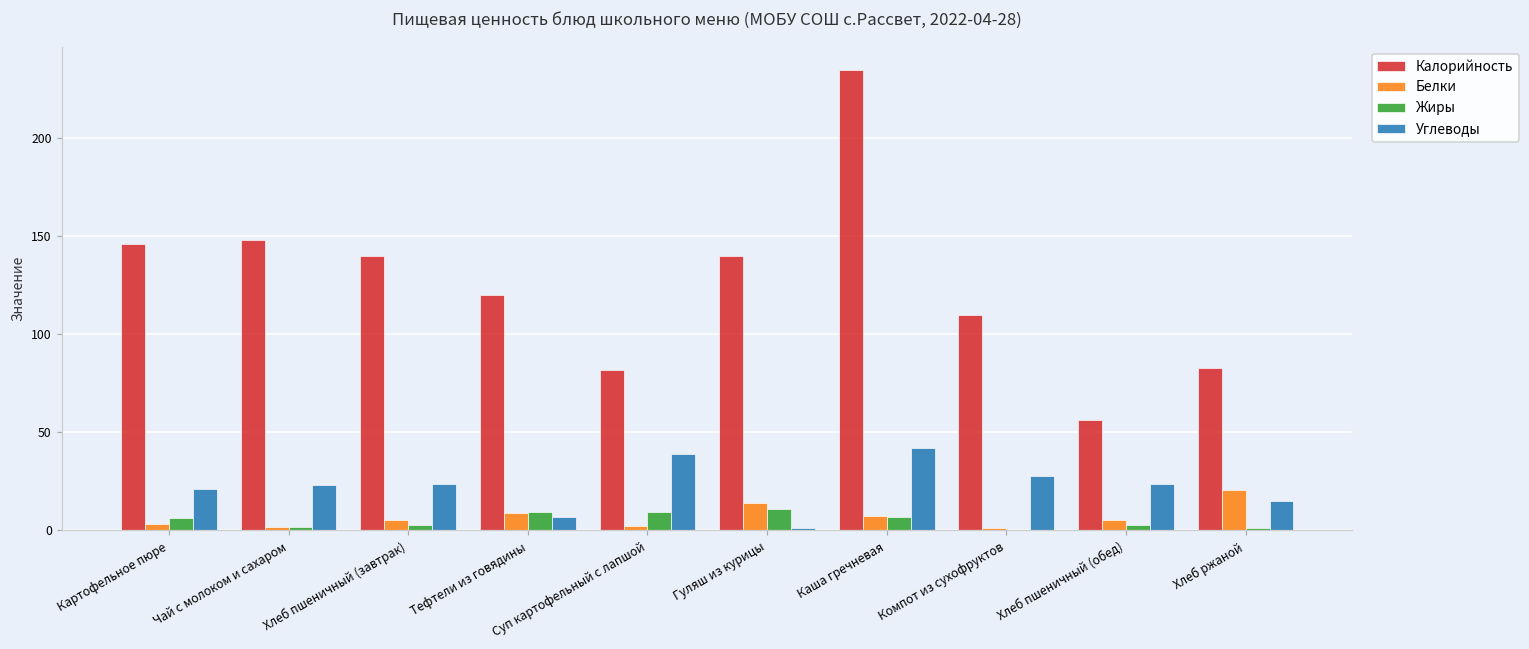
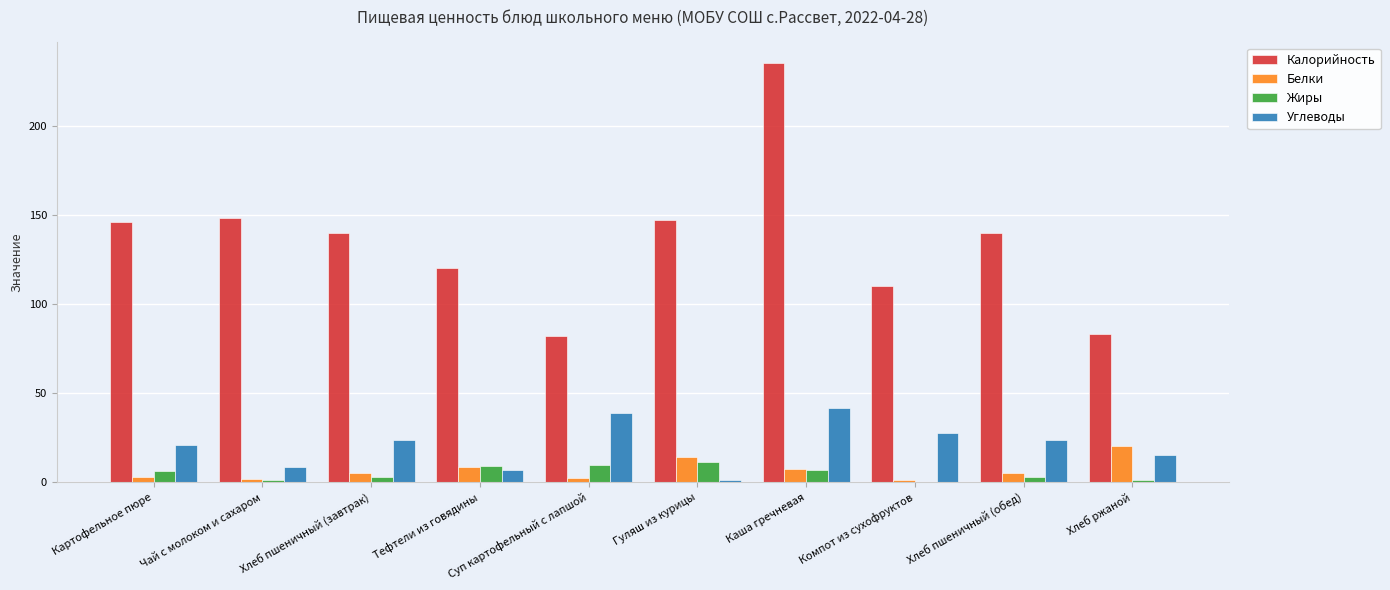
  {
    "Калорийность": {
      "Картофельное пюре": 146,
      "Чай с молоком и сахаром": 148,
      "Хлеб пшеничный (завтрак)": 140,
      "Тефтели из говядины": 120,
      "Суп картофельный с лапшой": 82,
-     "Гуляш из курицы": 140,
+     "Гуляш из курицы": 147,
      "Каша гречневая": 235,
      "Компот из сухофруктов": 110,
-     "Хлеб пшеничный (обед)": 56,
+     "Хлеб пшеничный (обед)": 140,
      "Хлеб ржаной": 83
    },
    "Белки": {
      "Картофельное пюре": 3,
      "Чай с молоком и сахаром": 2,
      "Хлеб пшеничный (завтрак)": 5,
      "Тефтели из говядины": 9,
      "Суп картофельный с лапшой": 2,
      "Гуляш из курицы": 14,
      "Каша гречневая": 7,
      "Хлеб пшеничный (обед)": 5,
      "Хлеб ржаной": 20
    },
    "Жиры": {
      "Картофельное пюре": 6,
      "Хлеб пшеничный (завтрак)": 3,
      "Тефтели из говядины": 9,
      "Суп картофельный с лапшой": 9,
      "Гуляш из курицы": 11,
      "Каша гречневая": 7,
      "Хлеб пшеничный (обед)": 3
    },
    "Углеводы": {
      "Картофельное пюре": 21,
-     "Чай с молоком и сахаром": 23,
+     "Чай с молоком и сахаром": 9,
      "Хлеб пшеничный (завтрак)": 24,
      "Тефтели из говядины": 7,
      "Суп картофельный с лапшой": 39,
      "Каша гречневая": 42,
      "Компот из сухофруктов": 28,
      "Хлеб пшеничный (обед)": 24,
      "Хлеб ржаной": 15
    }
  }
